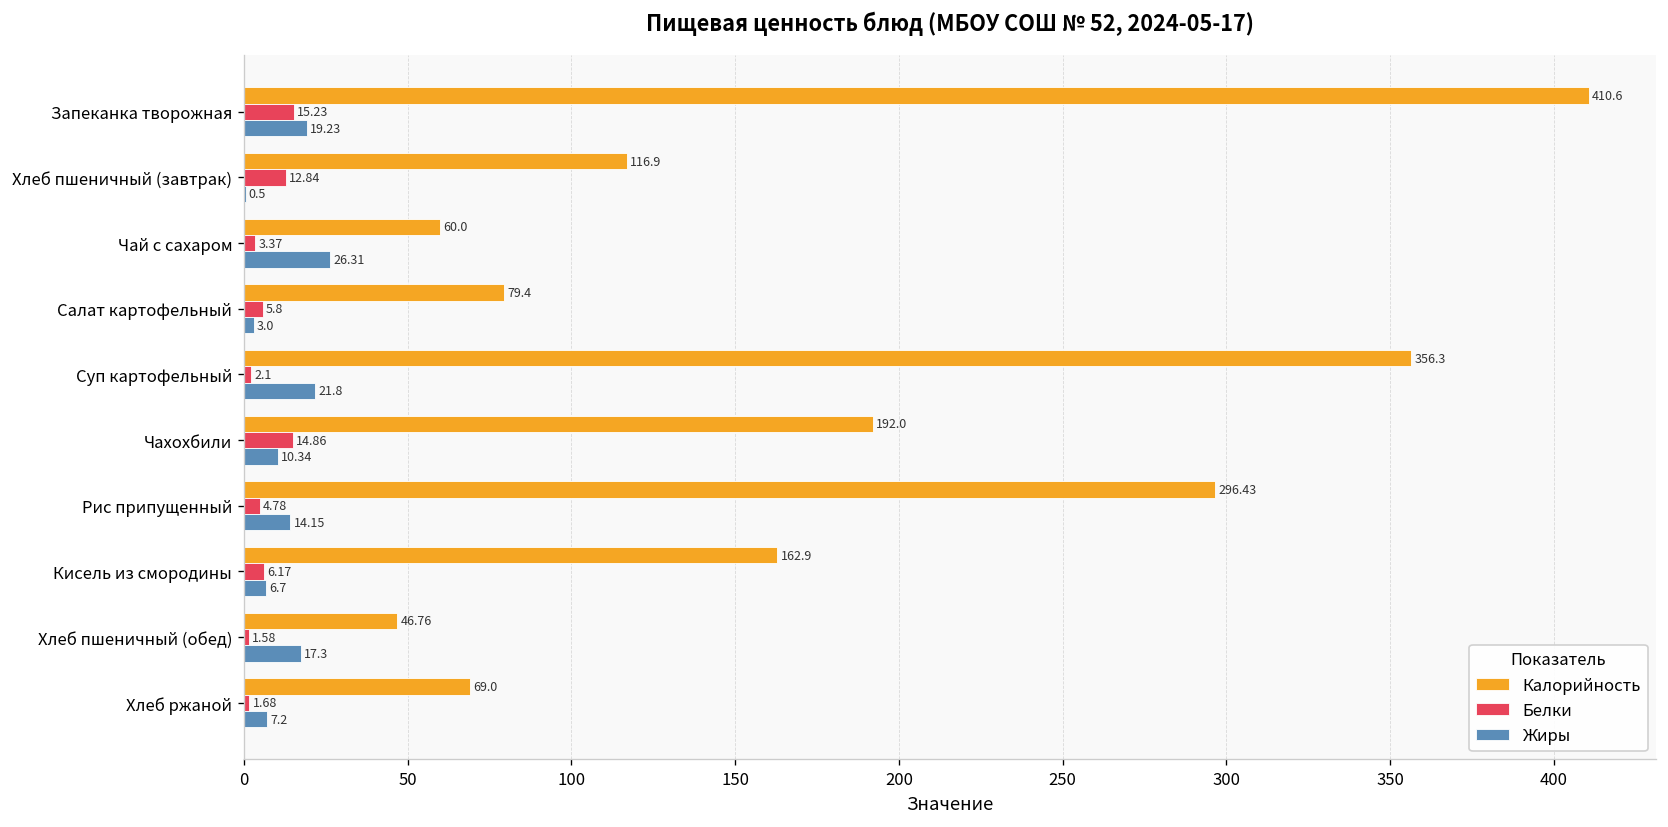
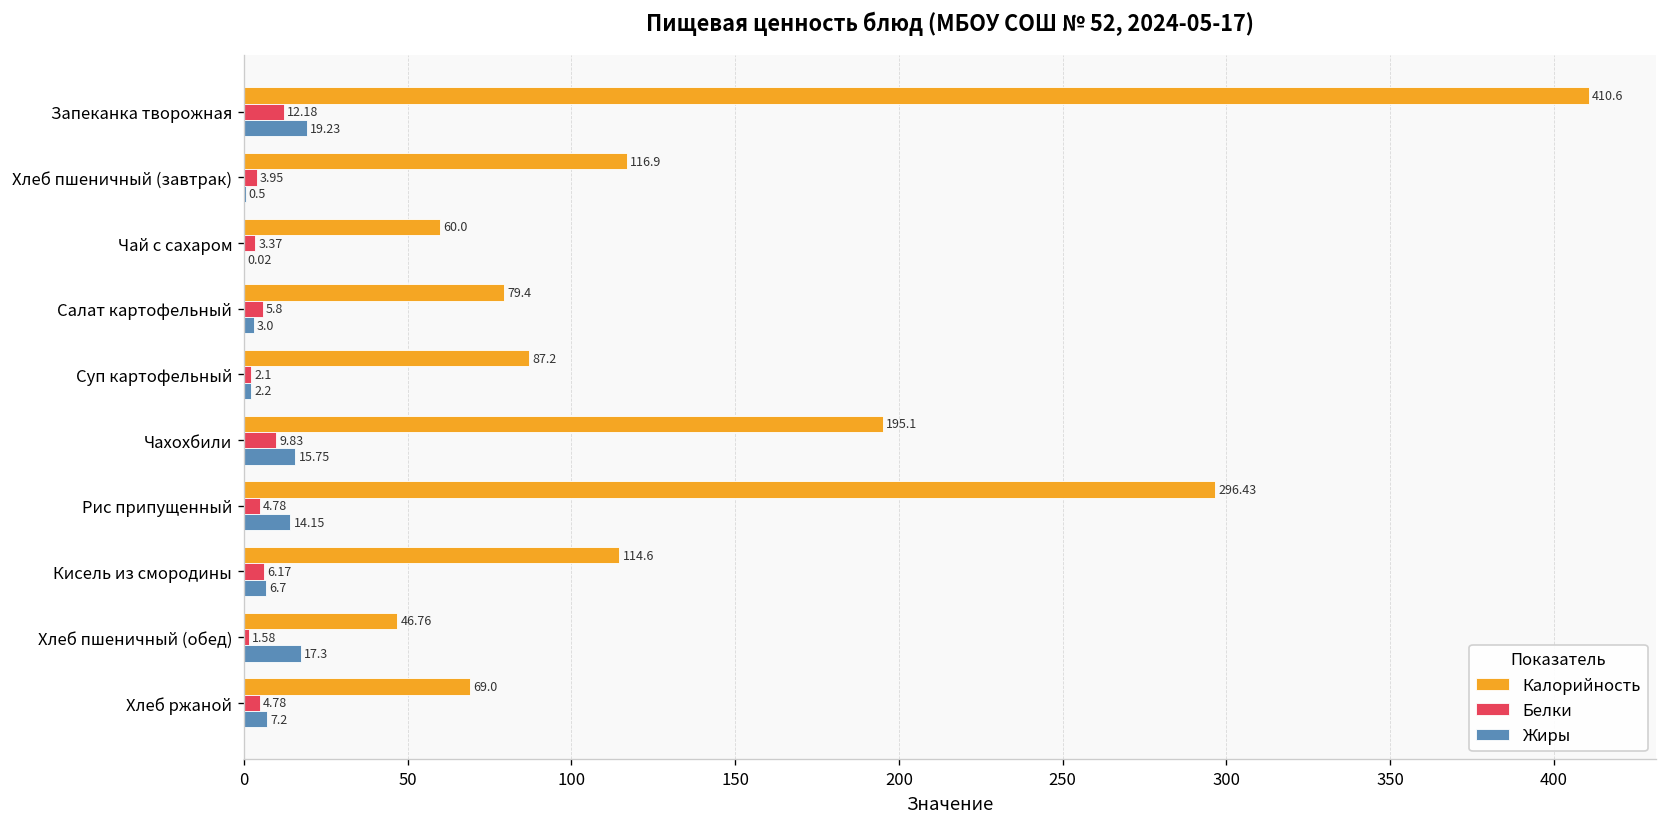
  {
    "Калорийность": {
      "Запеканка творожная": 410.6,
      "Хлеб пшеничный (завтрак)": 116.9,
      "Чай с сахаром": 60.0,
      "Салат картофельный": 79.4,
-     "Суп картофельный": 356.3,
-     "Чахохбили": 192.0,
+     "Суп картофельный": 87.2,
+     "Чахохбили": 195.1,
      "Рис припущенный": 296.43,
-     "Кисель из смородины": 162.9,
+     "Кисель из смородины": 114.6,
      "Хлеб пшеничный (обед)": 46.76,
      "Хлеб ржаной": 69.0
    },
    "Белки": {
-     "Запеканка творожная": 15.23,
-     "Хлеб пшеничный (завтрак)": 12.84,
+     "Запеканка творожная": 12.18,
+     "Хлеб пшеничный (завтрак)": 3.95,
      "Чай с сахаром": 3.37,
      "Салат картофельный": 5.8,
      "Суп картофельный": 2.1,
-     "Чахохбили": 14.86,
+     "Чахохбили": 9.83,
      "Рис припущенный": 4.78,
      "Кисель из смородины": 6.17,
      "Хлеб пшеничный (обед)": 1.58,
-     "Хлеб ржаной": 1.68
+     "Хлеб ржаной": 4.78
    },
    "Жиры": {
      "Запеканка творожная": 19.23,
      "Хлеб пшеничный (завтрак)": 0.5,
-     "Чай с сахаром": 26.31,
+     "Чай с сахаром": 0.02,
      "Салат картофельный": 3.0,
-     "Суп картофельный": 21.8,
-     "Чахохбили": 10.34,
+     "Суп картофельный": 2.2,
+     "Чахохбили": 15.75,
      "Рис припущенный": 14.15,
      "Кисель из смородины": 6.7,
      "Хлеб пшеничный (обед)": 17.3,
      "Хлеб ржаной": 7.2
    }
  }
